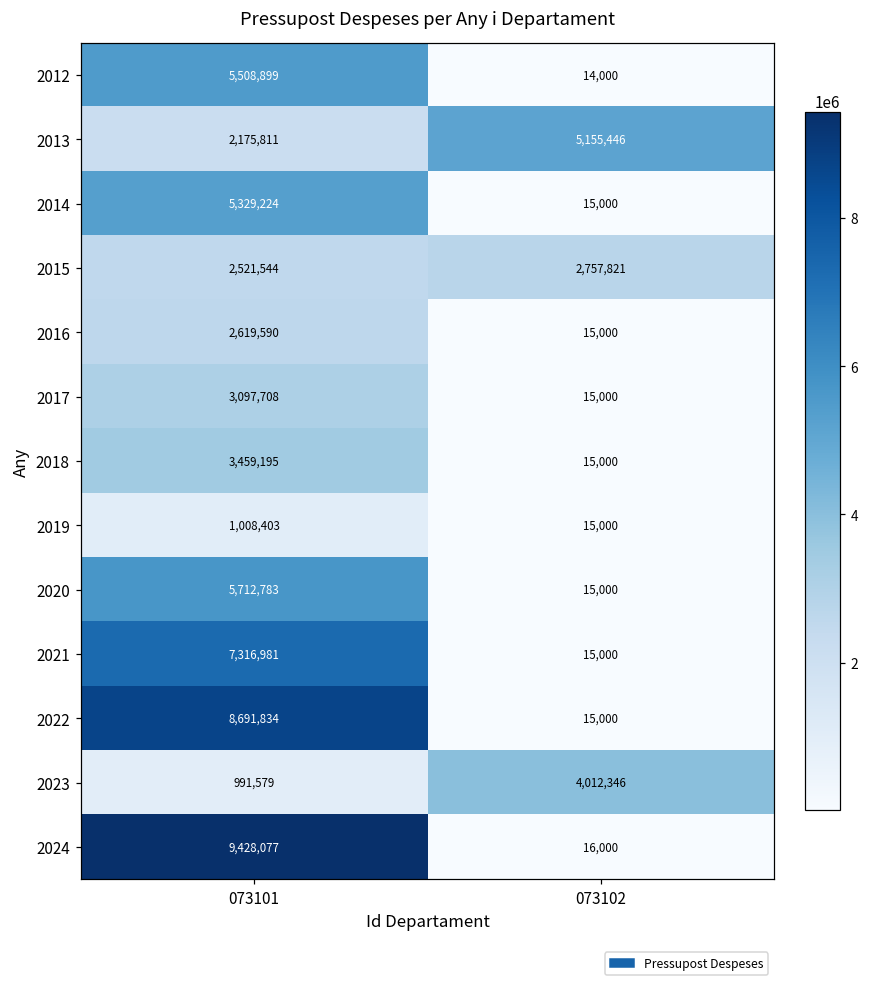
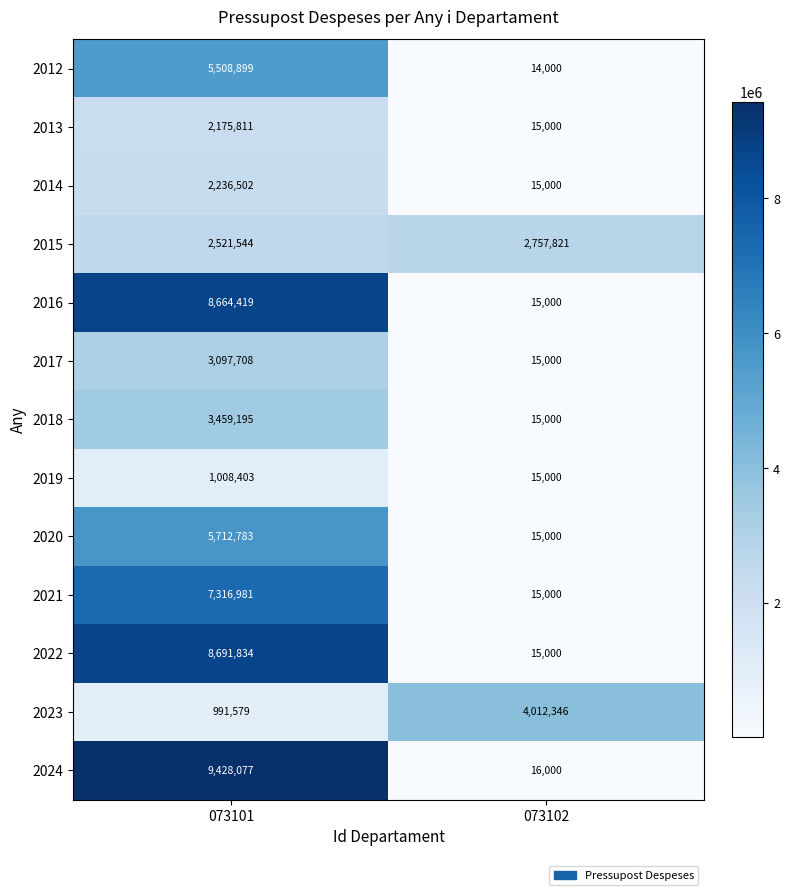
  {
    "2012": {
      "073101": "5,508,899",
      "073102": "14,000"
    },
    "2013": {
      "073101": "2,175,811",
-     "073102": "5,155,446"
+     "073102": "15,000"
    },
    "2014": {
-     "073101": "5,329,224",
+     "073101": "2,236,502",
      "073102": "15,000"
    },
    "2015": {
      "073101": "2,521,544",
      "073102": "2,757,821"
    },
    "2016": {
-     "073101": "2,619,590",
+     "073101": "8,664,419",
      "073102": "15,000"
    },
    "2017": {
      "073101": "3,097,708",
      "073102": "15,000"
    },
    "2018": {
      "073101": "3,459,195",
      "073102": "15,000"
    },
    "2019": {
      "073101": "1,008,403",
      "073102": "15,000"
    },
    "2020": {
      "073101": "5,712,783",
      "073102": "15,000"
    },
    "2021": {
      "073101": "7,316,981",
      "073102": "15,000"
    },
    "2022": {
      "073101": "8,691,834",
      "073102": "15,000"
    },
    "2023": {
      "073101": "991,579",
      "073102": "4,012,346"
    },
    "2024": {
      "073101": "9,428,077",
      "073102": "16,000"
    }
  }
